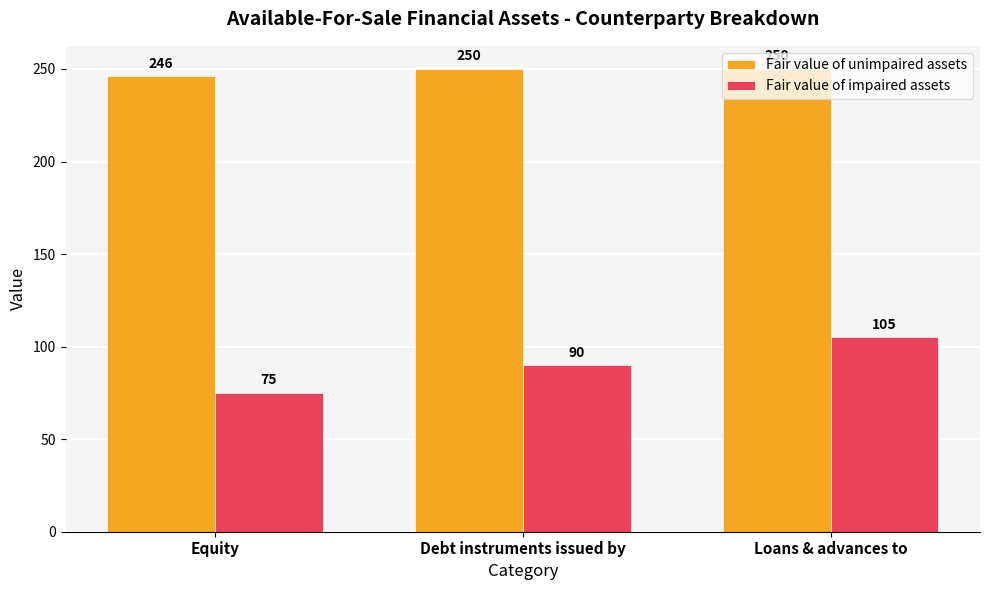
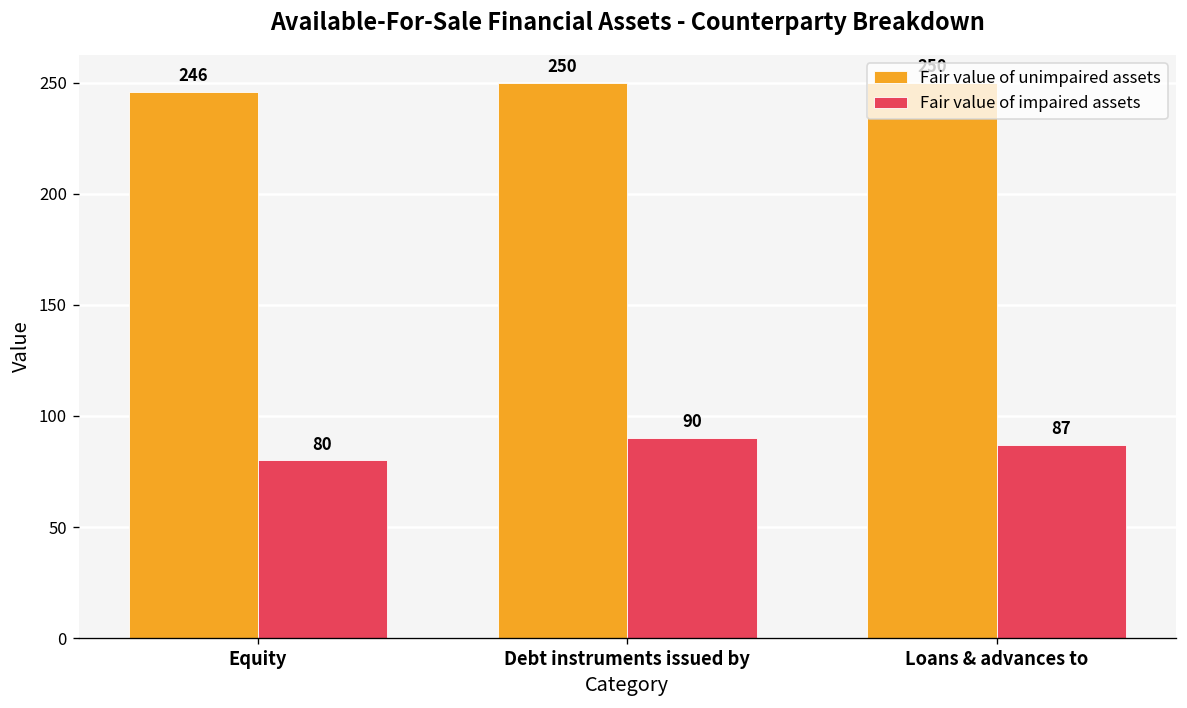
  {
    "Fair value of unimpaired assets": {
      "Equity": 246,
      "Debt instruments issued by": 250
    },
    "Fair value of impaired assets": {
-     "Equity": 75,
+     "Equity": 80,
      "Debt instruments issued by": 90,
-     "Loans & advances to": 105
+     "Loans & advances to": 87
    }
  }
